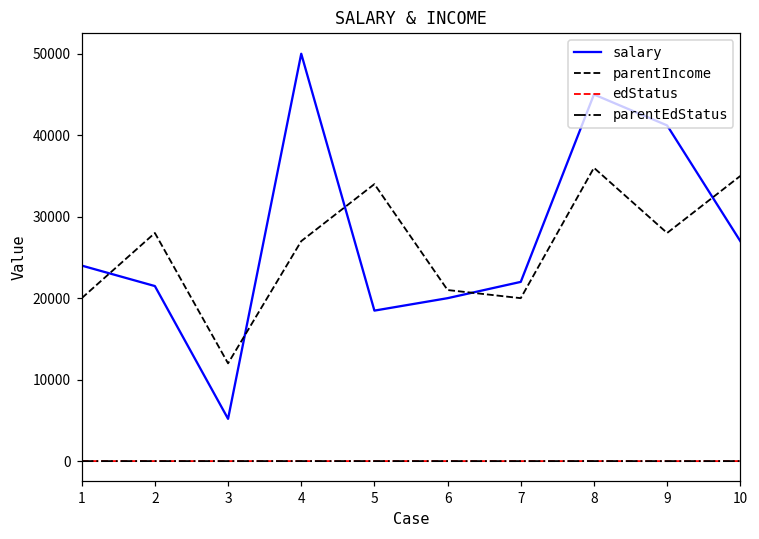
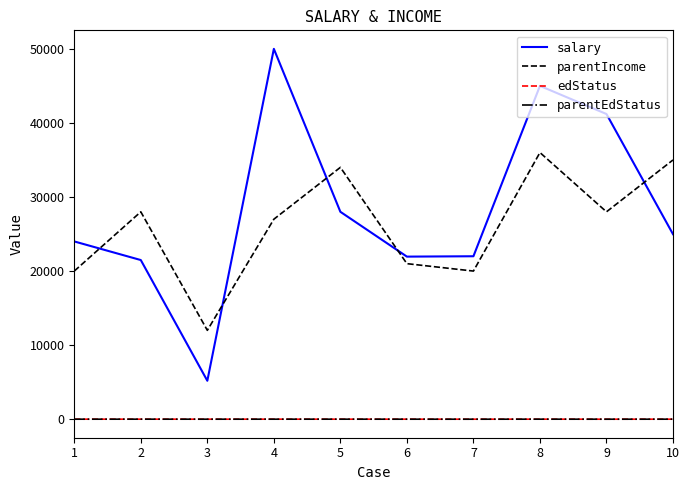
  {
    "salary": {
      "1": 24000,
      "2": 21000,
      "3": 5000,
      "4": 50000,
-     "5": 18000,
-     "6": 20000,
+     "5": 28000,
+     "6": 22000,
      "7": 22000,
-     "10": 27000
+     "10": 25000
    }
  }
